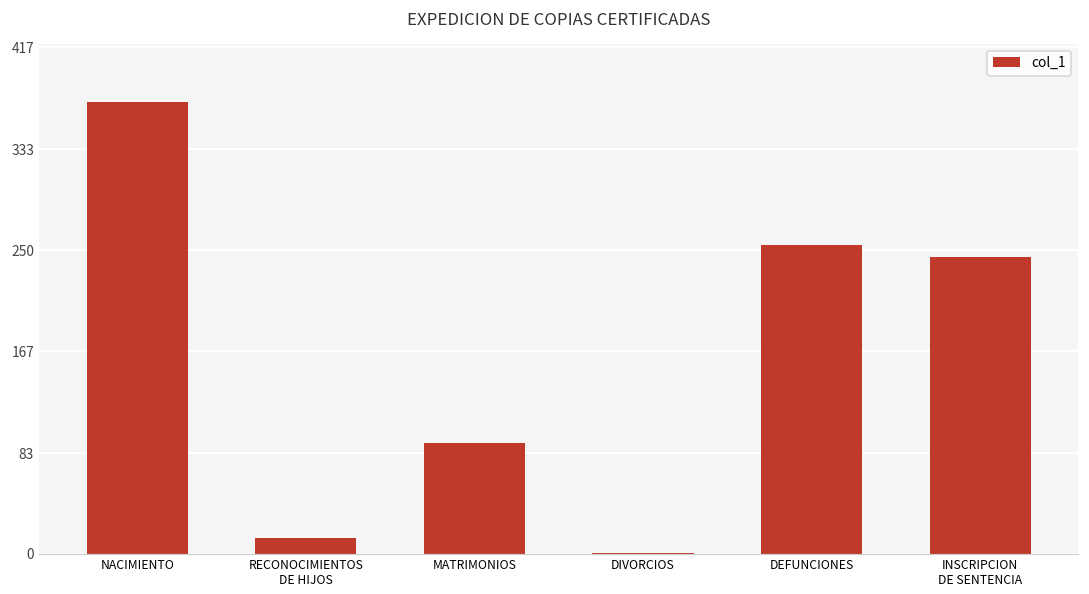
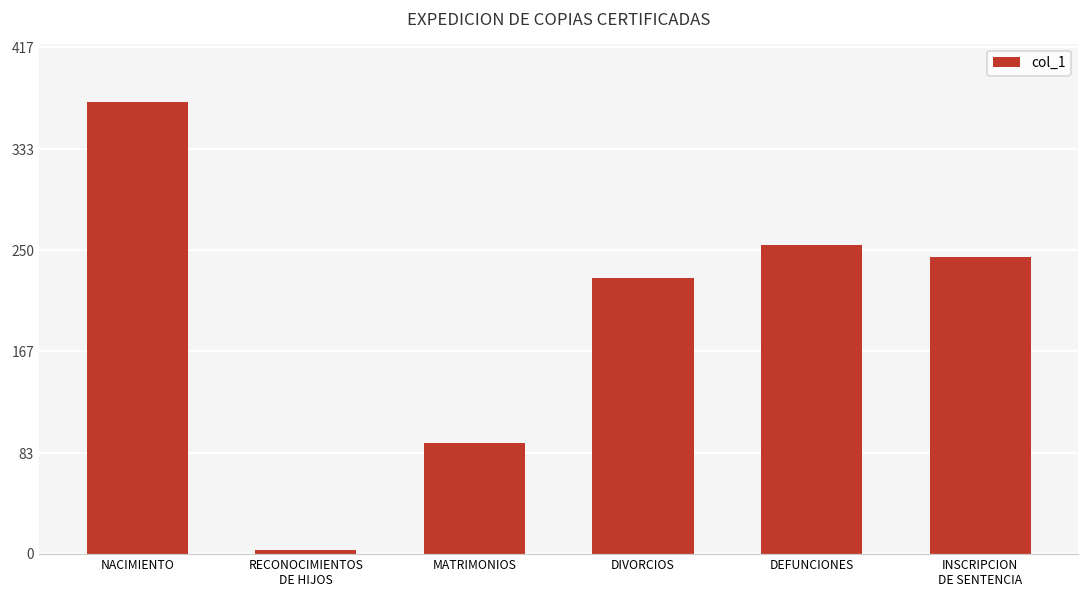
  {
    "NACIMIENTO": 372,
-   "RECONOCIMIENTOS DE HIJOS": 13,
+   "RECONOCIMIENTOS DE HIJOS": 3,
    "MATRIMONIOS": 91,
-   "DIVORCIOS": 1,
+   "DIVORCIOS": 227,
    "DEFUNCIONES": 254,
    "INSCRIPCION DE SENTENCIA": 244
  }
